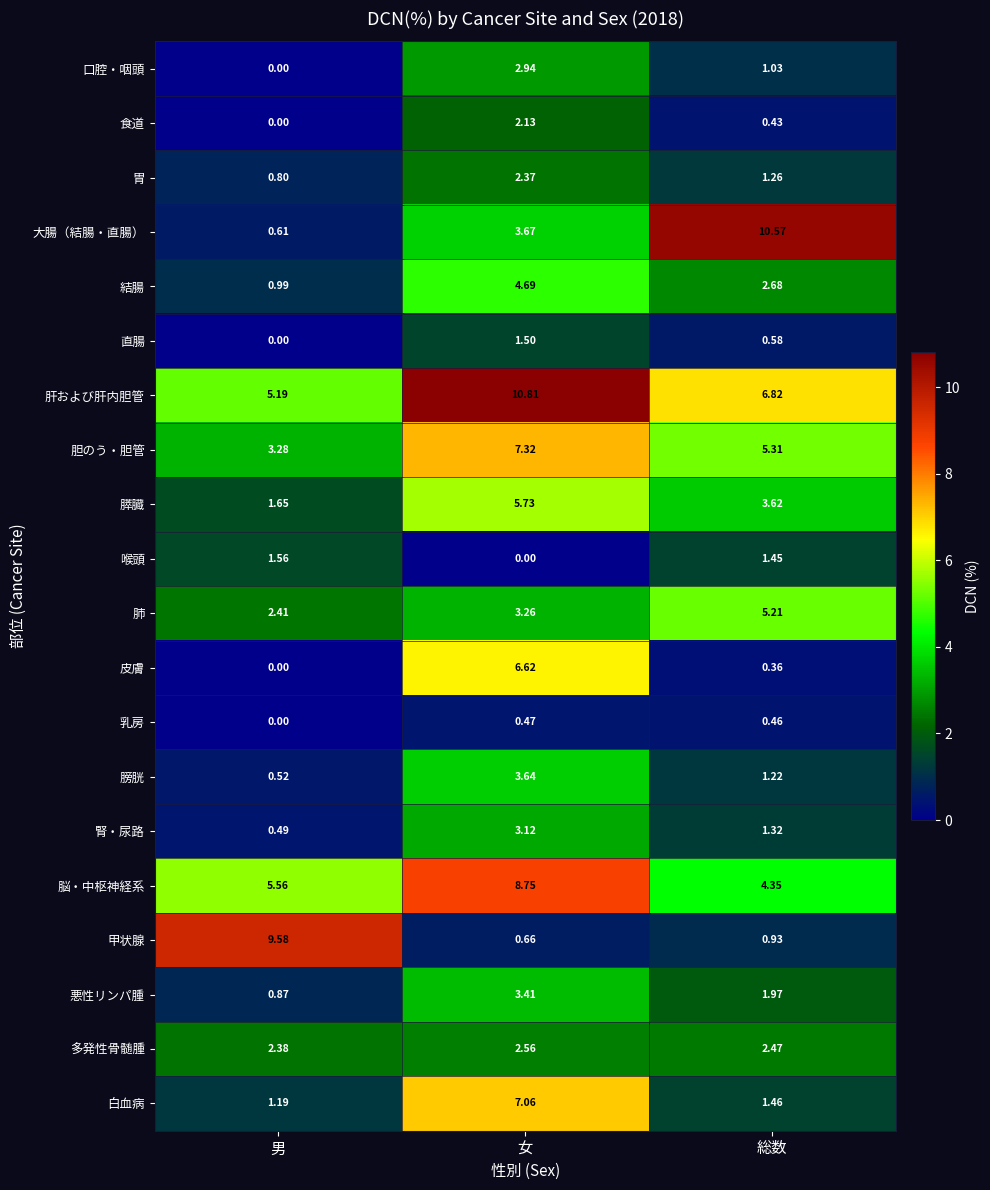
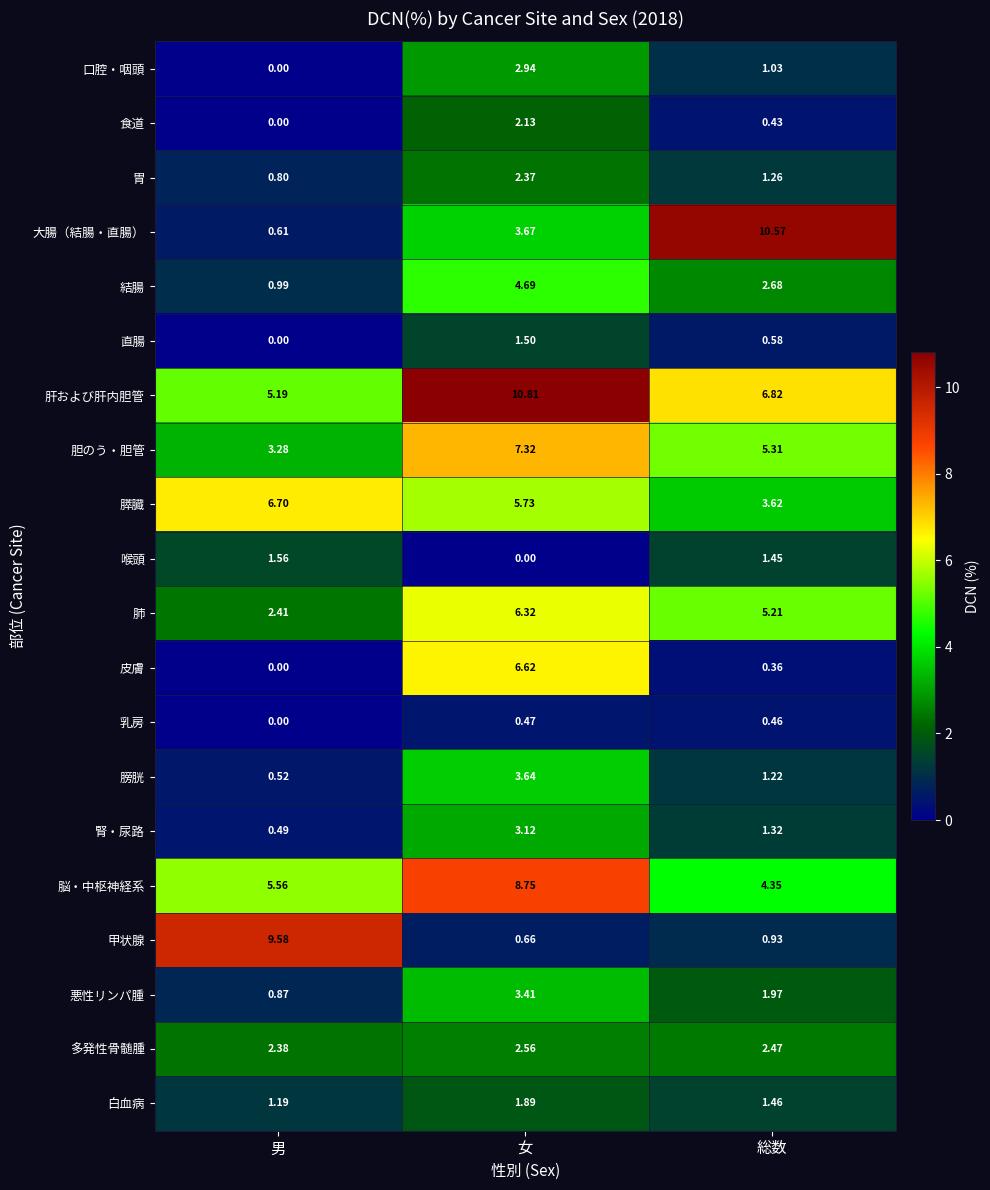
  {
    "口腔・咽頭": {
      "男": 0.00,
      "女": 2.94,
      "総数": 1.03
    },
    "食道": {
      "男": 0.00,
      "女": 2.13,
      "総数": 0.43
    },
    "胃": {
      "男": 0.80,
      "女": 2.37,
      "総数": 1.26
    },
    "大腸（結腸・直腸）": {
      "男": 0.61,
      "女": 3.67,
      "総数": 10.57
    },
    "結腸": {
      "男": 0.99,
      "女": 4.69,
      "総数": 2.68
    },
    "直腸": {
      "男": 0.00,
      "女": 1.50,
      "総数": 0.58
    },
    "肝および肝内胆管": {
      "男": 5.19,
      "女": 10.81,
      "総数": 6.82
    },
    "胆のう・胆管": {
      "男": 3.28,
      "女": 7.32,
      "総数": 5.31
    },
    "膵臓": {
-     "男": 1.65,
+     "男": 6.70,
      "女": 5.73,
      "総数": 3.62
    },
    "喉頭": {
      "男": 1.56,
      "女": 0.00,
      "総数": 1.45
    },
    "肺": {
      "男": 2.41,
-     "女": 3.26,
+     "女": 6.32,
      "総数": 5.21
    },
    "皮膚": {
      "男": 0.00,
      "女": 6.62,
      "総数": 0.36
    },
    "乳房": {
      "男": 0.00,
      "女": 0.47,
      "総数": 0.46
    },
    "膀胱": {
      "男": 0.52,
      "女": 3.64,
      "総数": 1.22
    },
    "腎・尿路": {
      "男": 0.49,
      "女": 3.12,
      "総数": 1.32
    },
    "脳・中枢神経系": {
      "男": 5.56,
      "女": 8.75,
      "総数": 4.35
    },
    "甲状腺": {
      "男": 9.58,
      "女": 0.66,
      "総数": 0.93
    },
    "悪性リンパ腫": {
      "男": 0.87,
      "女": 3.41,
      "総数": 1.97
    },
    "多発性骨髄腫": {
      "男": 2.38,
      "女": 2.56,
      "総数": 2.47
    },
    "白血病": {
      "男": 1.19,
-     "女": 7.06,
+     "女": 1.89,
      "総数": 1.46
    }
  }
